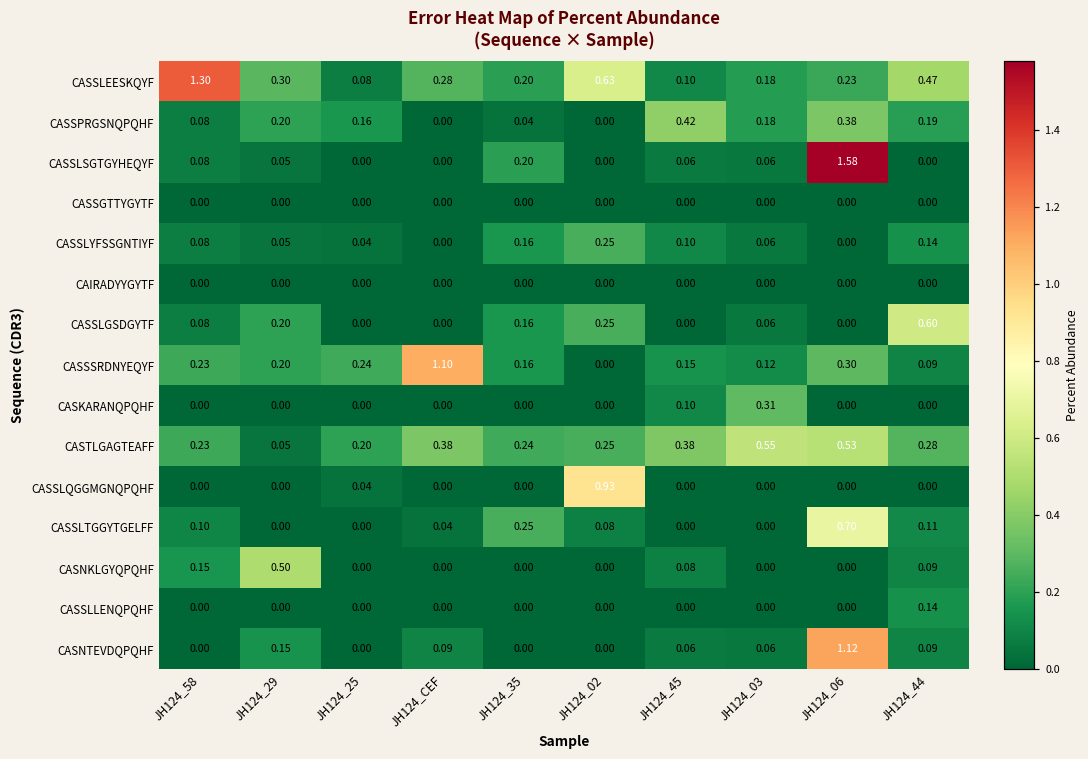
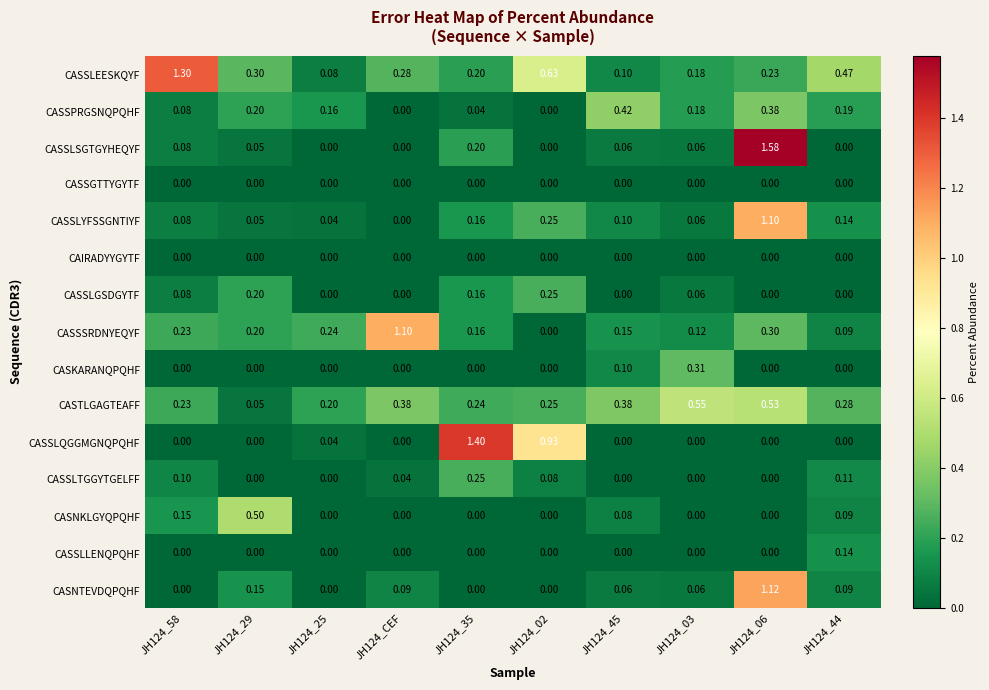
  {
    "CASSLEESKQYF": {
      "JH124_58": 1.30,
      "JH124_29": 0.30,
      "JH124_25": 0.08,
      "JH124_CEF": 0.28,
      "JH124_35": 0.20,
      "JH124_02": 0.63,
      "JH124_45": 0.10,
      "JH124_03": 0.18,
      "JH124_06": 0.23,
      "JH124_44": 0.47
    },
    "CASSPRGSNQPQHF": {
      "JH124_58": 0.08,
      "JH124_29": 0.20,
      "JH124_25": 0.16,
      "JH124_CEF": 0.00,
      "JH124_35": 0.04,
      "JH124_02": 0.00,
      "JH124_45": 0.42,
      "JH124_03": 0.18,
      "JH124_06": 0.38,
      "JH124_44": 0.19
    },
    "CASSLSGTGYHEQYF": {
      "JH124_58": 0.08,
      "JH124_29": 0.05,
      "JH124_25": 0.00,
      "JH124_CEF": 0.00,
      "JH124_35": 0.20,
      "JH124_02": 0.00,
      "JH124_45": 0.06,
      "JH124_03": 0.06,
      "JH124_06": 1.58,
      "JH124_44": 0.00
    },
    "CASSGTTYGYTF": {
      "JH124_58": 0.00,
      "JH124_29": 0.00,
      "JH124_25": 0.00,
      "JH124_CEF": 0.00,
      "JH124_35": 0.00,
      "JH124_02": 0.00,
      "JH124_45": 0.00,
      "JH124_03": 0.00,
      "JH124_06": 0.00,
      "JH124_44": 0.00
    },
    "CASSLYFSSGNTIYF": {
      "JH124_58": 0.08,
      "JH124_29": 0.05,
      "JH124_25": 0.04,
      "JH124_CEF": 0.00,
      "JH124_35": 0.16,
      "JH124_02": 0.25,
      "JH124_45": 0.10,
      "JH124_03": 0.06,
-     "JH124_06": 0.00,
+     "JH124_06": 1.10,
      "JH124_44": 0.14
    },
    "CAIRADYYGYTF": {
      "JH124_58": 0.00,
      "JH124_29": 0.00,
      "JH124_25": 0.00,
      "JH124_CEF": 0.00,
      "JH124_35": 0.00,
      "JH124_02": 0.00,
      "JH124_45": 0.00,
      "JH124_03": 0.00,
      "JH124_06": 0.00,
      "JH124_44": 0.00
    },
    "CASSLGSDGYTF": {
      "JH124_58": 0.08,
      "JH124_29": 0.20,
      "JH124_25": 0.00,
      "JH124_CEF": 0.00,
      "JH124_35": 0.16,
      "JH124_02": 0.25,
      "JH124_45": 0.00,
      "JH124_03": 0.06,
      "JH124_06": 0.00,
-     "JH124_44": 0.60
+     "JH124_44": 0.00
    },
    "CASSSRDNYEQYF": {
      "JH124_58": 0.23,
      "JH124_29": 0.20,
      "JH124_25": 0.24,
      "JH124_CEF": 1.10,
      "JH124_35": 0.16,
      "JH124_02": 0.00,
      "JH124_45": 0.15,
      "JH124_03": 0.12,
      "JH124_06": 0.30,
      "JH124_44": 0.09
    },
    "CASKARANQPQHF": {
      "JH124_58": 0.00,
      "JH124_29": 0.00,
      "JH124_25": 0.00,
      "JH124_CEF": 0.00,
      "JH124_35": 0.00,
      "JH124_02": 0.00,
      "JH124_45": 0.10,
      "JH124_03": 0.31,
      "JH124_06": 0.00,
      "JH124_44": 0.00
    },
    "CASTLGAGTEAFF": {
      "JH124_58": 0.23,
      "JH124_29": 0.05,
      "JH124_25": 0.20,
      "JH124_CEF": 0.38,
      "JH124_35": 0.24,
      "JH124_02": 0.25,
      "JH124_45": 0.38,
      "JH124_03": 0.55,
      "JH124_06": 0.53,
      "JH124_44": 0.28
    },
    "CASSLQGGMGNQPQHF": {
      "JH124_58": 0.00,
      "JH124_29": 0.00,
      "JH124_25": 0.04,
      "JH124_CEF": 0.00,
-     "JH124_35": 0.00,
+     "JH124_35": 1.40,
      "JH124_02": 0.93,
      "JH124_45": 0.00,
      "JH124_03": 0.00,
      "JH124_06": 0.00,
      "JH124_44": 0.00
    },
    "CASSLTGGYTGELFF": {
      "JH124_58": 0.10,
      "JH124_29": 0.00,
      "JH124_25": 0.00,
      "JH124_CEF": 0.04,
      "JH124_35": 0.25,
      "JH124_02": 0.08,
      "JH124_45": 0.00,
      "JH124_03": 0.00,
-     "JH124_06": 0.70,
+     "JH124_06": 0.00,
      "JH124_44": 0.11
    },
    "CASNKLGYQPQHF": {
      "JH124_58": 0.15,
      "JH124_29": 0.50,
      "JH124_25": 0.00,
      "JH124_CEF": 0.00,
      "JH124_35": 0.00,
      "JH124_02": 0.00,
      "JH124_45": 0.08,
      "JH124_03": 0.00,
      "JH124_06": 0.00,
      "JH124_44": 0.09
    },
    "CASSLLENQPQHF": {
      "JH124_58": 0.00,
      "JH124_29": 0.00,
      "JH124_25": 0.00,
      "JH124_CEF": 0.00,
      "JH124_35": 0.00,
      "JH124_02": 0.00,
      "JH124_45": 0.00,
      "JH124_03": 0.00,
      "JH124_06": 0.00,
      "JH124_44": 0.14
    },
    "CASNTEVDQPQHF": {
      "JH124_58": 0.00,
      "JH124_29": 0.15,
      "JH124_25": 0.00,
      "JH124_CEF": 0.09,
      "JH124_35": 0.00,
      "JH124_02": 0.00,
      "JH124_45": 0.06,
      "JH124_03": 0.06,
      "JH124_06": 1.12,
      "JH124_44": 0.09
    }
  }
